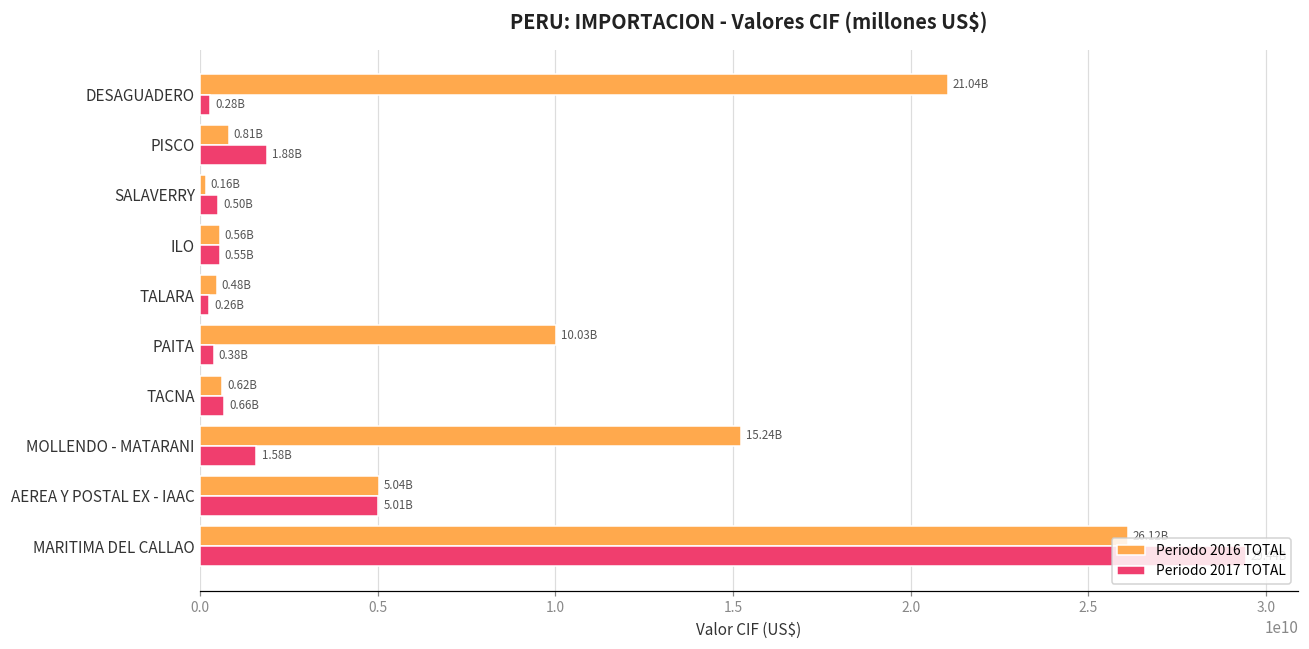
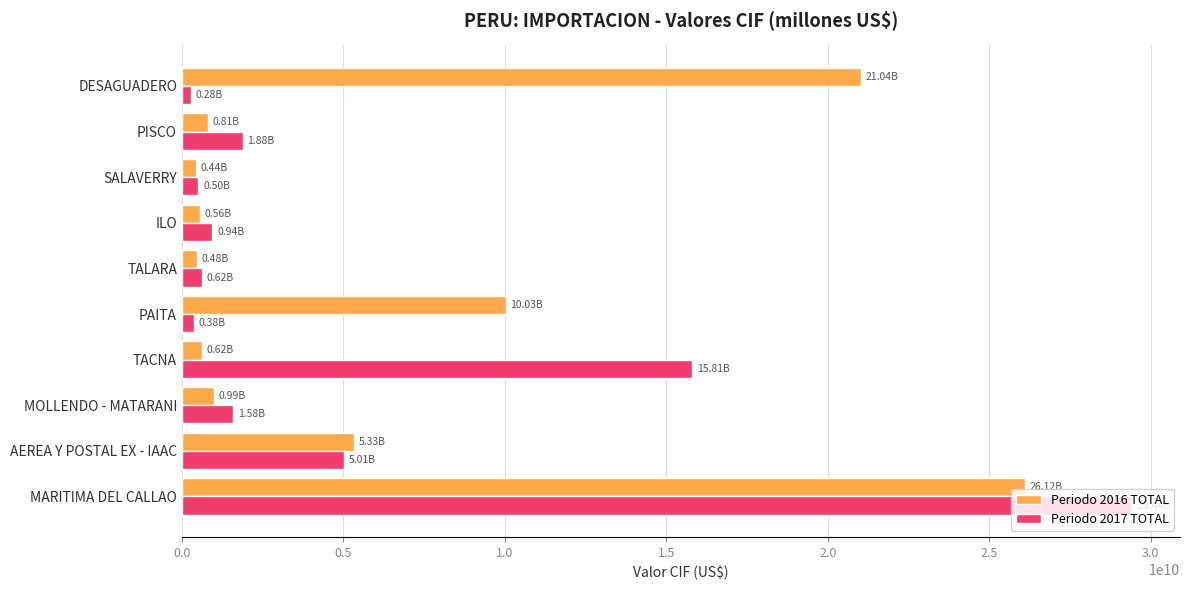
  {
    "Periodo 2016 TOTAL": {
      "DESAGUADERO": "21.04B",
      "PISCO": "0.81B",
-     "SALAVERRY": "0.16B",
+     "SALAVERRY": "0.44B",
      "ILO": "0.56B",
      "TALARA": "0.48B",
      "PAITA": "10.03B",
      "TACNA": "0.62B",
-     "MOLLENDO - MATARANI": "15.24B",
-     "AEREA Y POSTAL EX - IAAC": "5.04B"
+     "MOLLENDO - MATARANI": "0.99B",
+     "AEREA Y POSTAL EX - IAAC": "5.33B"
    },
    "Periodo 2017 TOTAL": {
      "DESAGUADERO": "0.28B",
      "PISCO": "1.88B",
      "SALAVERRY": "0.50B",
-     "ILO": "0.55B",
-     "TALARA": "0.26B",
+     "ILO": "0.94B",
+     "TALARA": "0.62B",
      "PAITA": "0.38B",
-     "TACNA": "0.66B",
+     "TACNA": "15.81B",
      "MOLLENDO - MATARANI": "1.58B",
      "AEREA Y POSTAL EX - IAAC": "5.01B"
    }
  }
